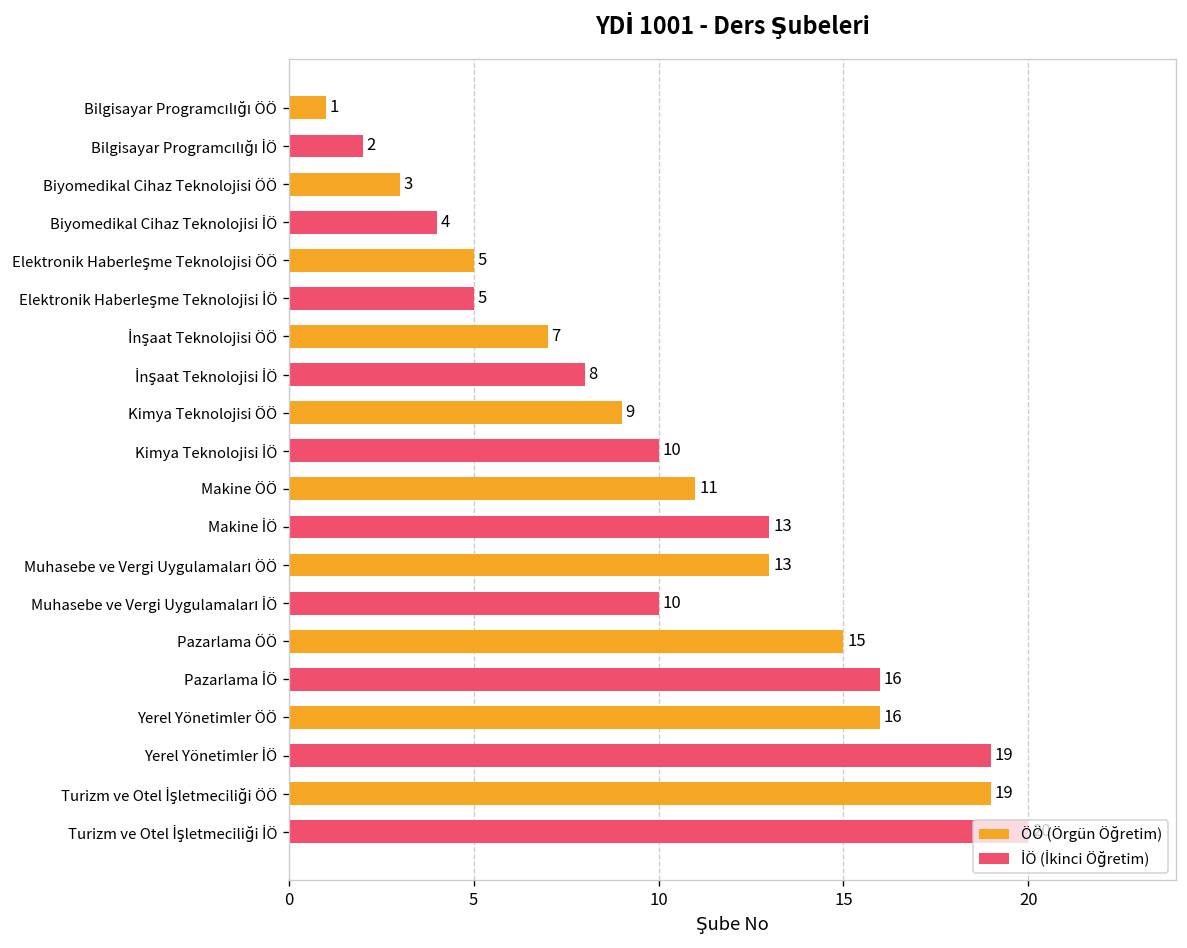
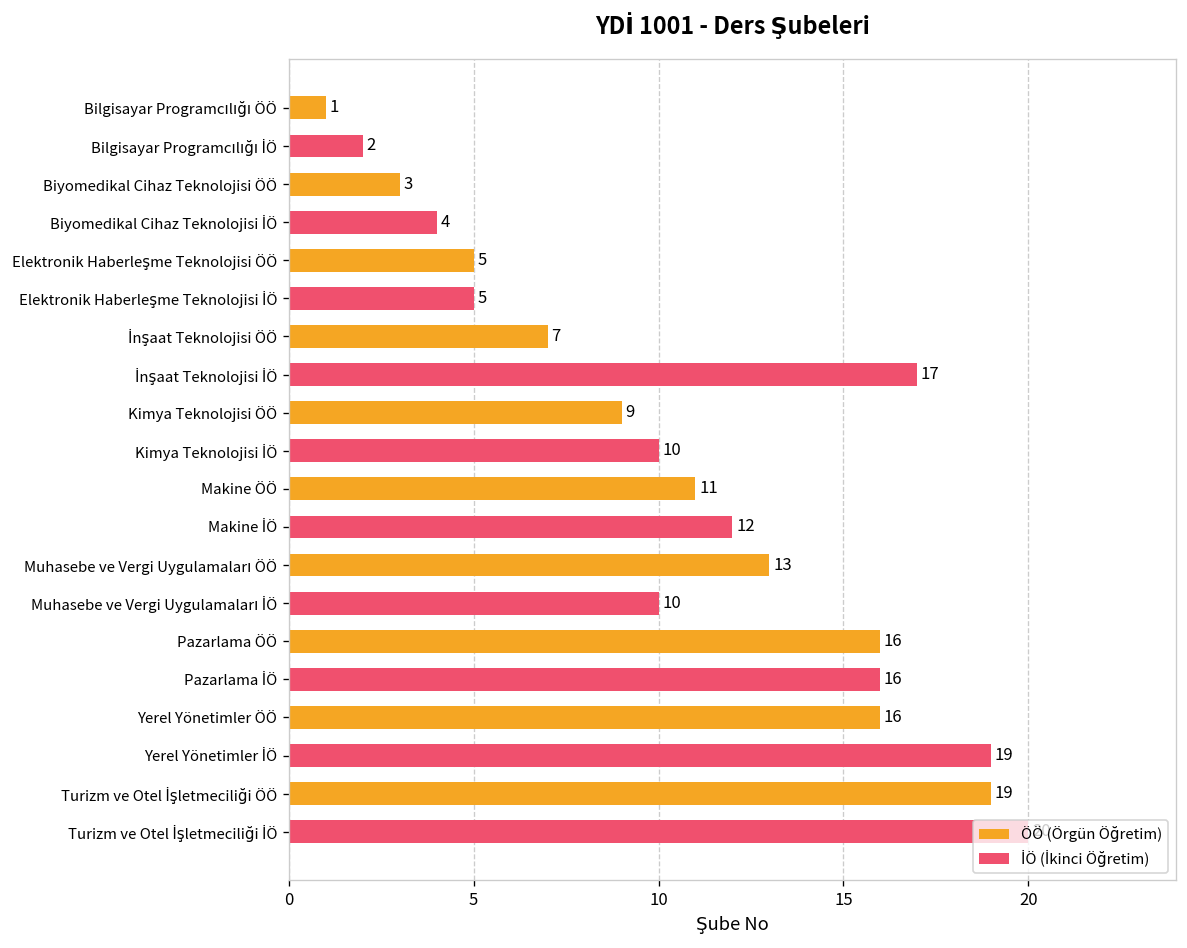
  {
    "Bilgisayar Programcılığı ÖÖ": 1,
    "Bilgisayar Programcılığı İÖ": 2,
    "Biyomedikal Cihaz Teknolojisi ÖÖ": 3,
    "Biyomedikal Cihaz Teknolojisi İÖ": 4,
    "Elektronik Haberleşme Teknolojisi ÖÖ": 5,
    "Elektronik Haberleşme Teknolojisi İÖ": 5,
    "İnşaat Teknolojisi ÖÖ": 7,
-   "İnşaat Teknolojisi İÖ": 8,
+   "İnşaat Teknolojisi İÖ": 17,
    "Kimya Teknolojisi ÖÖ": 9,
    "Kimya Teknolojisi İÖ": 10,
    "Makine ÖÖ": 11,
-   "Makine İÖ": 13,
+   "Makine İÖ": 12,
    "Muhasebe ve Vergi Uygulamaları ÖÖ": 13,
    "Muhasebe ve Vergi Uygulamaları İÖ": 10,
-   "Pazarlama ÖÖ": 15,
+   "Pazarlama ÖÖ": 16,
    "Pazarlama İÖ": 16,
    "Yerel Yönetimler ÖÖ": 16,
    "Yerel Yönetimler İÖ": 19,
    "Turizm ve Otel İşletmeciliği ÖÖ": 19
  }
